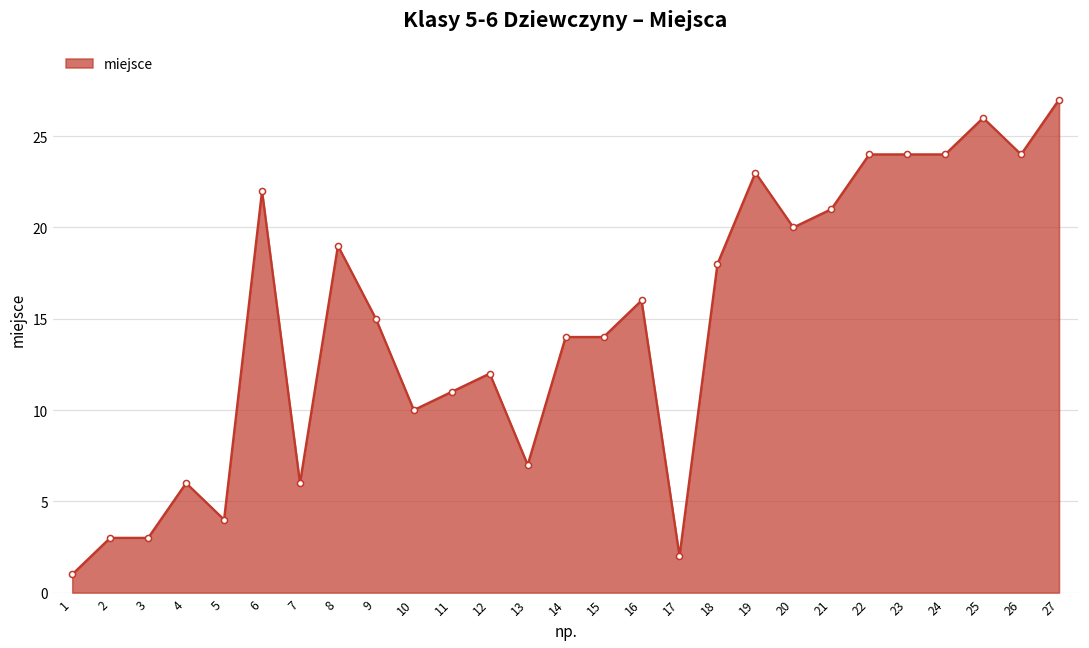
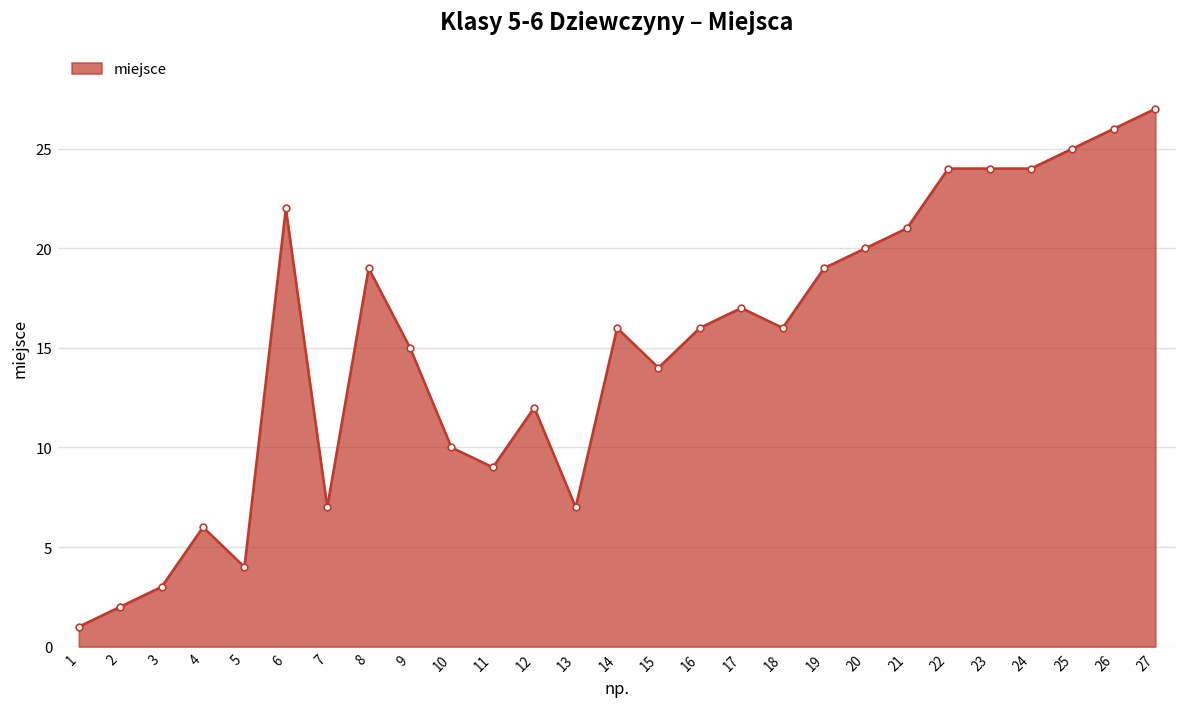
  {
    "1": 1,
-   "2": 3,
+   "2": 2,
    "3": 3,
    "4": 6,
    "5": 4,
    "6": 22,
-   "7": 6,
+   "7": 7,
    "8": 19,
    "9": 15,
    "10": 10,
-   "11": 11,
+   "11": 9,
    "12": 12,
    "13": 7,
-   "14": 14,
+   "14": 16,
    "15": 14,
    "16": 16,
-   "17": 2,
-   "18": 18,
-   "19": 23,
+   "17": 17,
+   "18": 16,
+   "19": 19,
    "20": 20,
    "21": 21,
    "22": 24,
    "23": 24,
    "24": 24,
-   "25": 26,
-   "26": 24,
+   "25": 25,
+   "26": 26,
    "27": 27
  }
